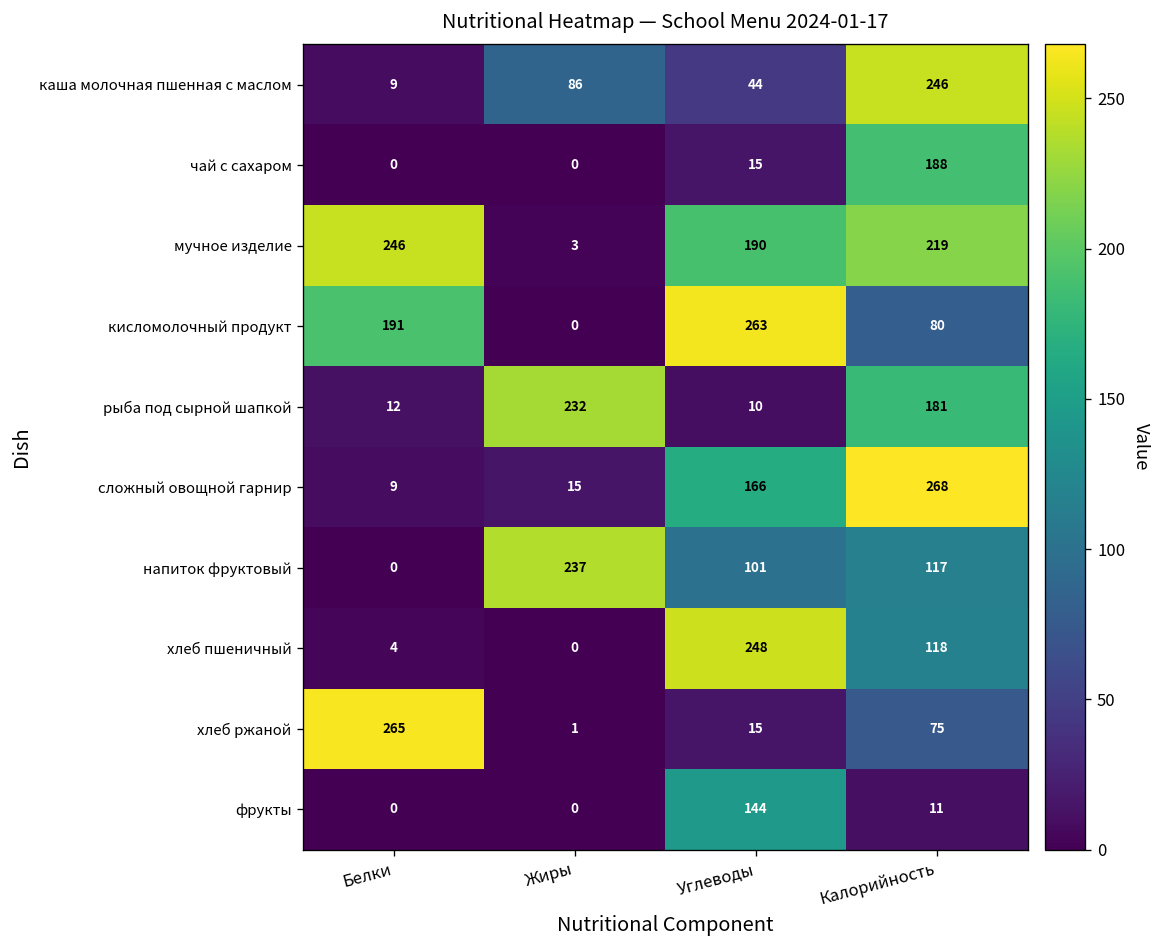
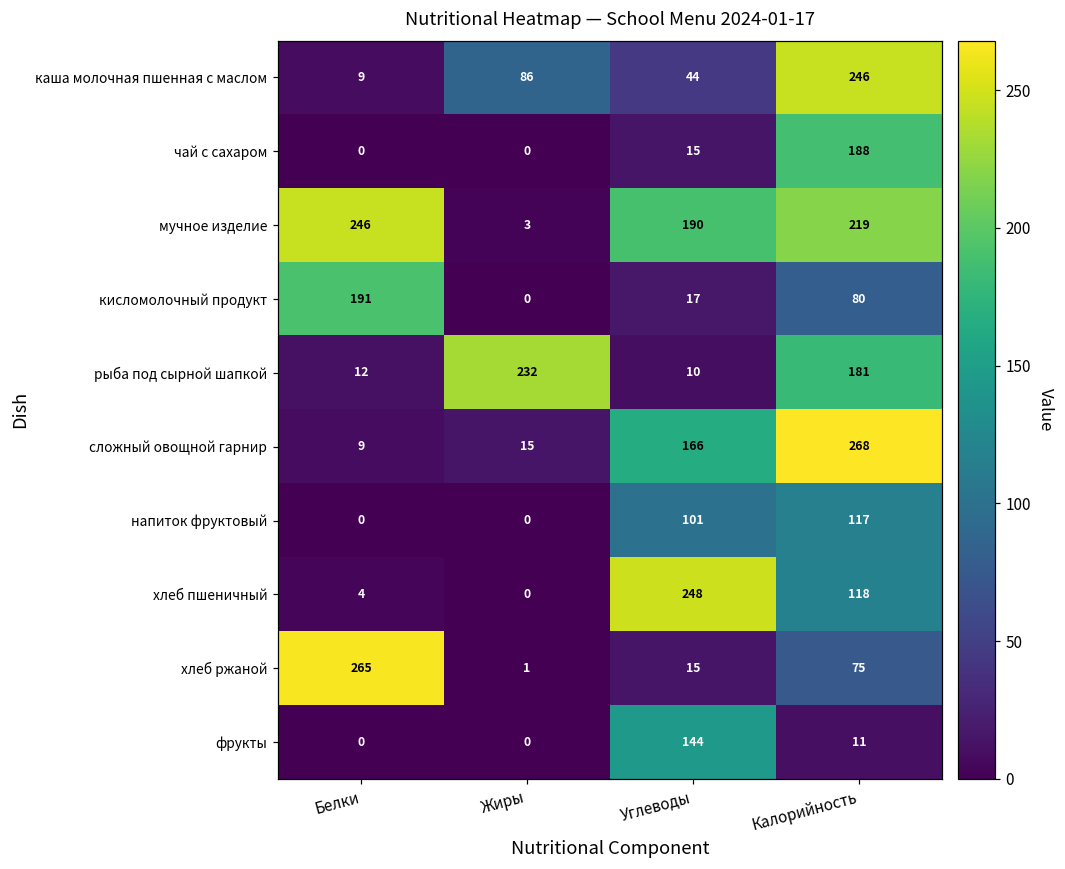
  {
    "каша молочная пшенная с маслом": {
      "Белки": 9,
      "Жиры": 86,
      "Углеводы": 44,
      "Калорийность": 246
    },
    "чай с сахаром": {
      "Белки": 0,
      "Жиры": 0,
      "Углеводы": 15,
      "Калорийность": 188
    },
    "мучное изделие": {
      "Белки": 246,
      "Жиры": 3,
      "Углеводы": 190,
      "Калорийность": 219
    },
    "кисломолочный продукт": {
      "Белки": 191,
      "Жиры": 0,
-     "Углеводы": 263,
+     "Углеводы": 17,
      "Калорийность": 80
    },
    "рыба под сырной шапкой": {
      "Белки": 12,
      "Жиры": 232,
      "Углеводы": 10,
      "Калорийность": 181
    },
    "сложный овощной гарнир": {
      "Белки": 9,
      "Жиры": 15,
      "Углеводы": 166,
      "Калорийность": 268
    },
    "напиток фруктовый": {
      "Белки": 0,
-     "Жиры": 237,
+     "Жиры": 0,
      "Углеводы": 101,
      "Калорийность": 117
    },
    "хлеб пшеничный": {
      "Белки": 4,
      "Жиры": 0,
      "Углеводы": 248,
      "Калорийность": 118
    },
    "хлеб ржаной": {
      "Белки": 265,
      "Жиры": 1,
      "Углеводы": 15,
      "Калорийность": 75
    },
    "фрукты": {
      "Белки": 0,
      "Жиры": 0,
      "Углеводы": 144,
      "Калорийность": 11
    }
  }
